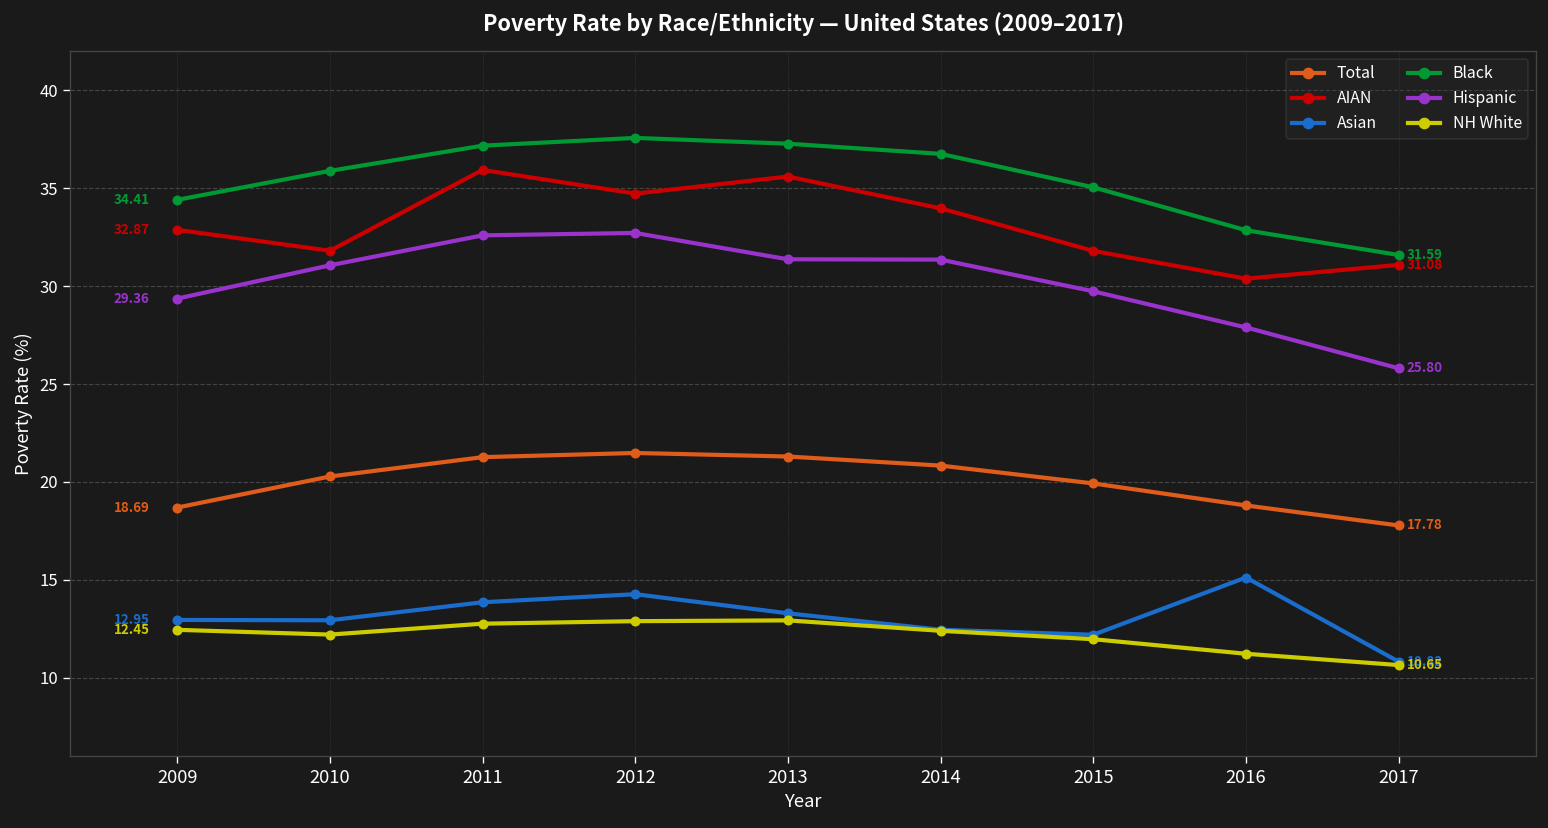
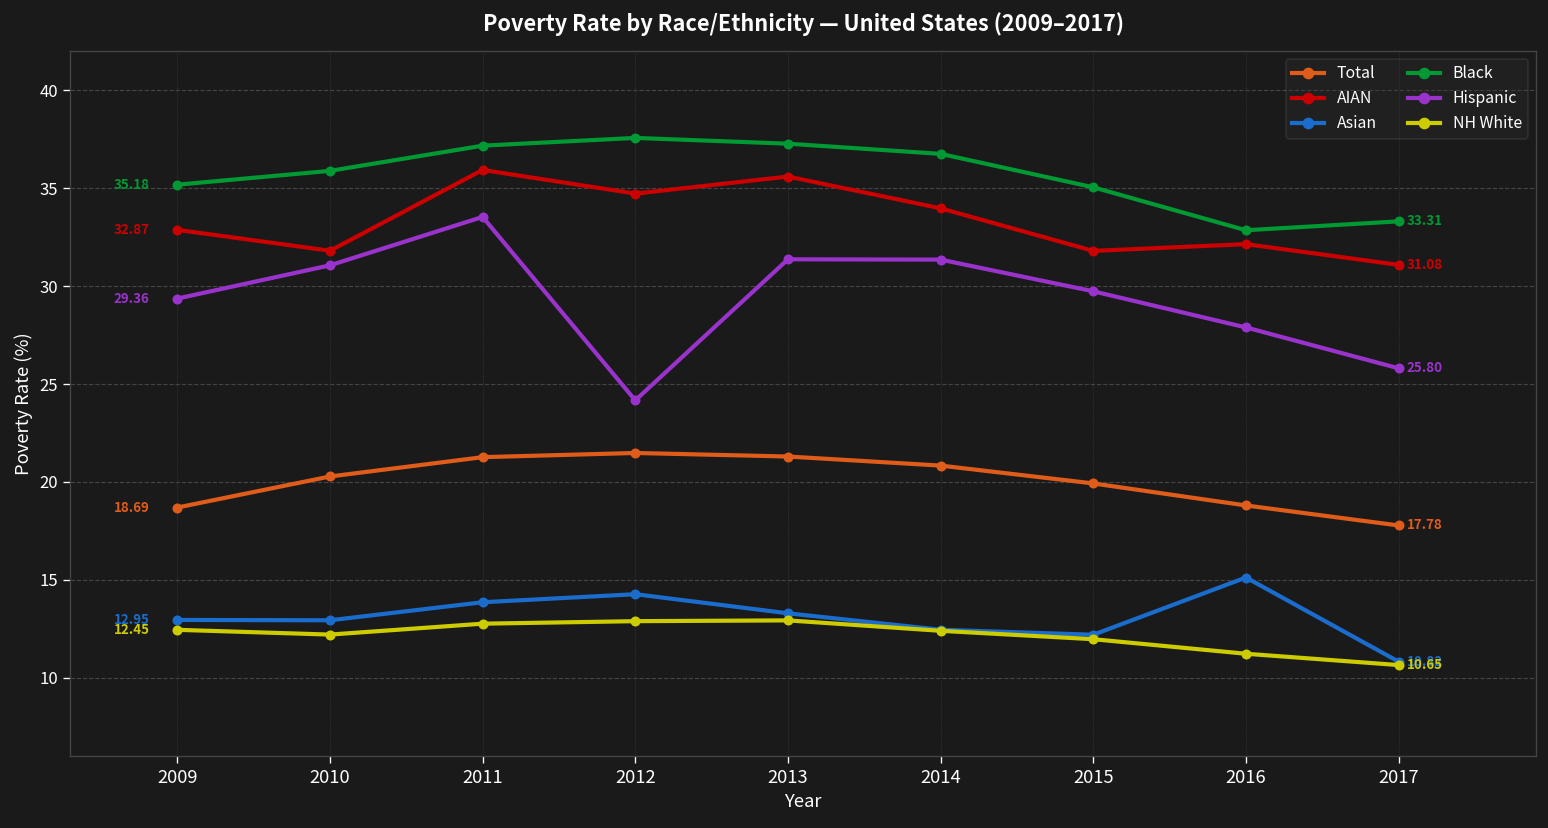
  {
    "Total": {
      "2009": 18.69,
      "2017": 17.78
    },
    "AIAN": {
      "2010": 31.8,
      "2011": 35.9,
      "2012": 34.7,
      "2013": 35.6,
      "2014": 34.0,
      "2015": 31.8,
-     "2016": 30.4
+     "2016": 32.1
    },
    "Asian": {
      "2010": 12.9,
      "2011": 13.9,
      "2012": 14.3,
      "2013": 13.3,
      "2015": 12.2,
      "2016": 15.1
    },
    "Black": {
-     "2009": 34.41,
-     "2017": 31.59
+     "2009": 35.18,
+     "2017": 33.31
    },
    "Hispanic": {
      "2010": 31.1,
-     "2011": 32.6,
-     "2012": 32.7,
+     "2011": 33.5,
+     "2012": 24.2,
      "2013": 31.4,
      "2014": 31.4,
      "2015": 29.7,
      "2016": 27.9
    },
    "NH White": {
      "2010": 12.2,
      "2011": 12.8,
      "2012": 12.9,
      "2013": 12.9,
      "2015": 12.0,
      "2016": 11.2
    }
  }
